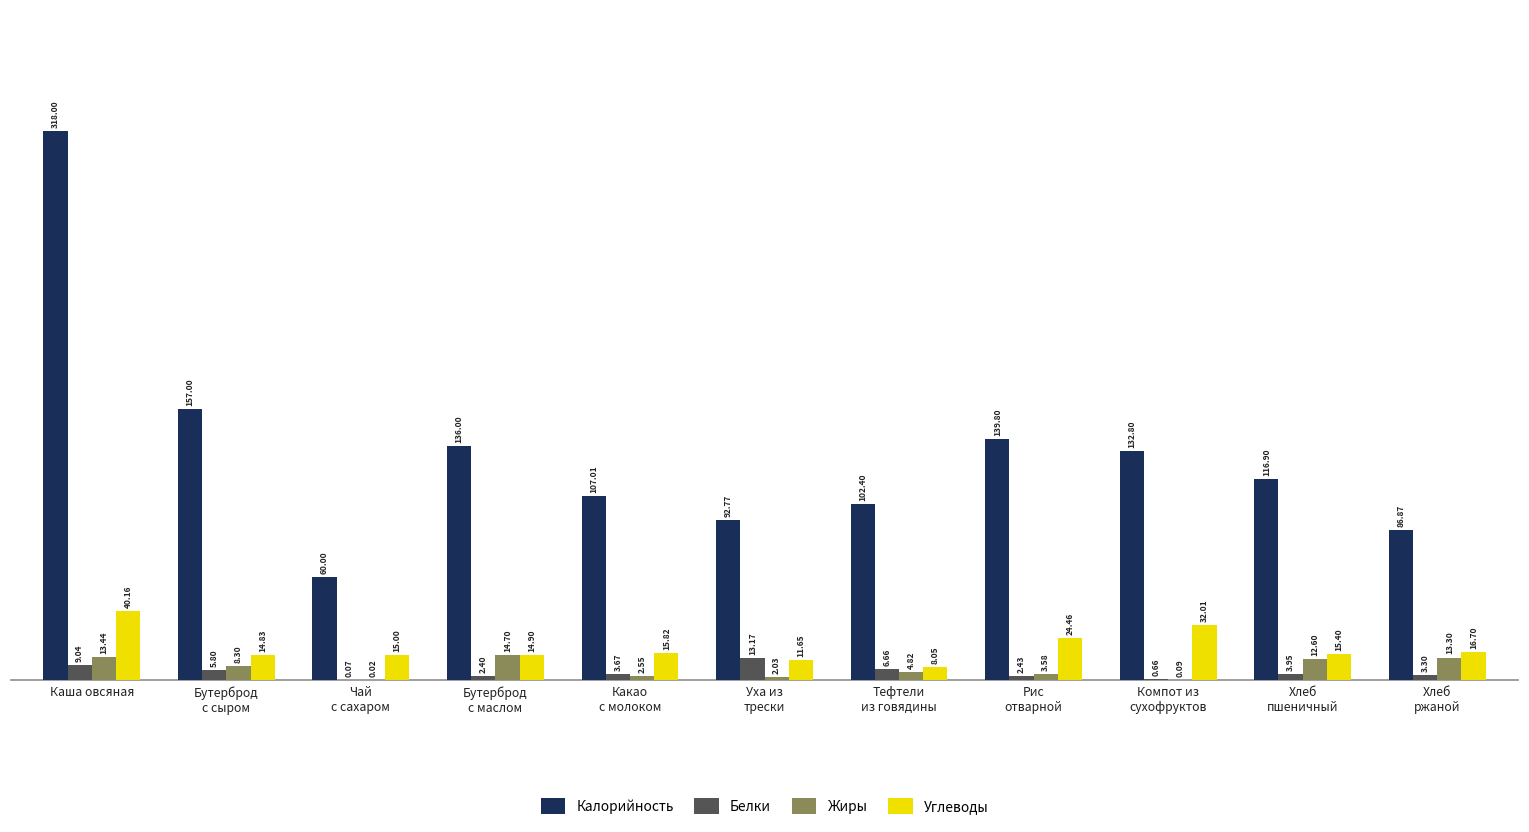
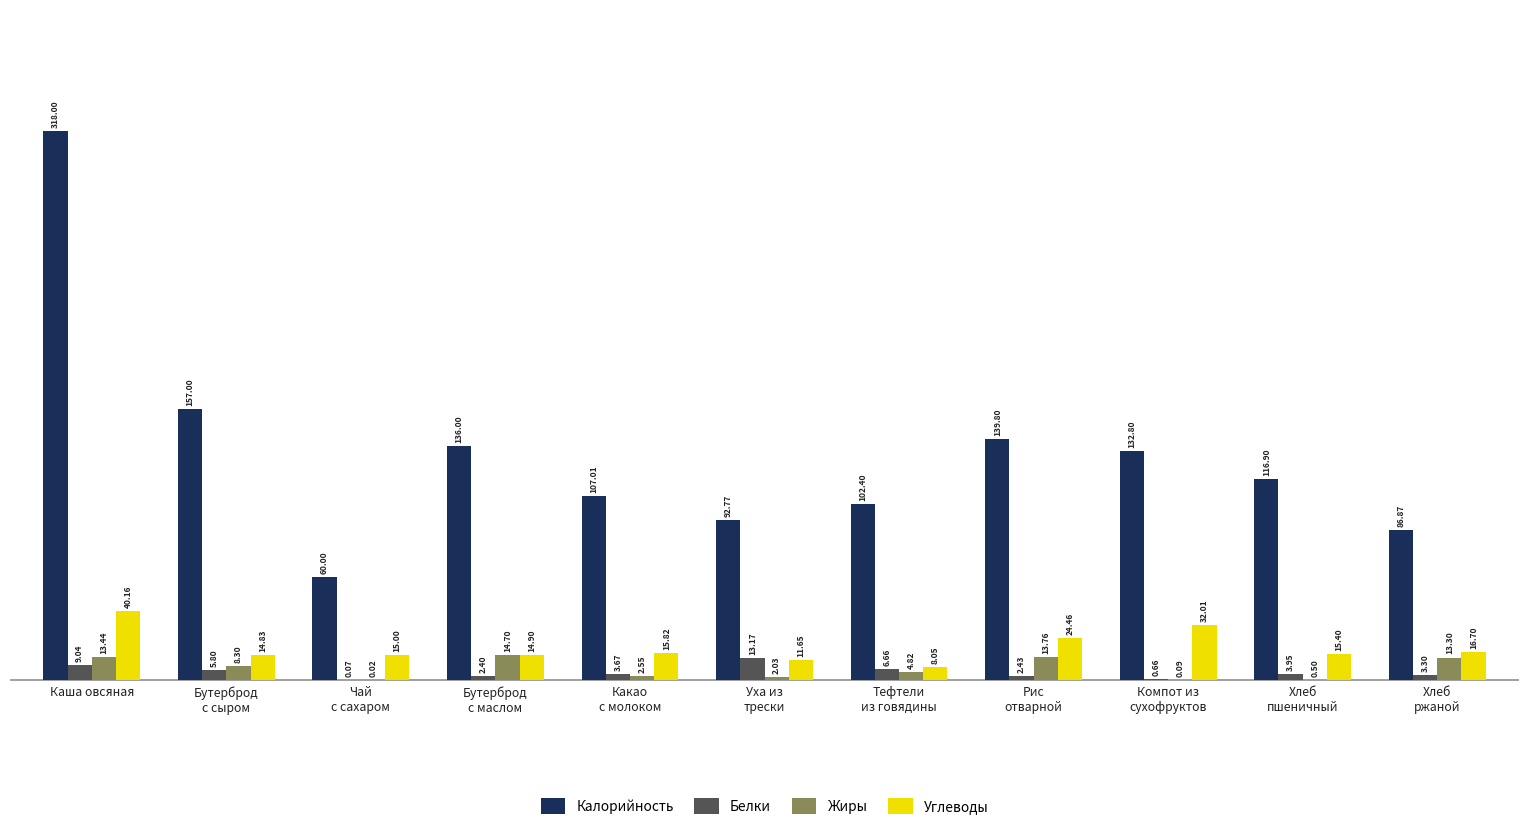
  {
    "Калорийность": {
      "Каша овсяная": 318.00,
      "Бутерброд с сыром": 157.00,
      "Чай с сахаром": 60.00,
      "Бутерброд с маслом": 136.00,
      "Какао с молоком": 107.01,
      "Уха из трески": 92.77,
      "Тефтели из говядины": 102.40,
      "Рис отварной": 139.80,
      "Компот из сухофруктов": 132.80,
      "Хлеб пшеничный": 116.90,
      "Хлеб ржаной": 86.87
    },
    "Белки": {
      "Каша овсяная": 9.04,
      "Бутерброд с сыром": 5.80,
      "Чай с сахаром": 0.07,
      "Бутерброд с маслом": 2.40,
      "Какао с молоком": 3.67,
      "Уха из трески": 13.17,
      "Тефтели из говядины": 6.66,
      "Рис отварной": 2.43,
      "Компот из сухофруктов": 0.66,
      "Хлеб пшеничный": 3.95,
      "Хлеб ржаной": 3.30
    },
    "Жиры": {
      "Каша овсяная": 13.44,
      "Бутерброд с сыром": 8.30,
      "Чай с сахаром": 0.02,
      "Бутерброд с маслом": 14.70,
      "Какао с молоком": 2.55,
      "Уха из трески": 2.03,
      "Тефтели из говядины": 4.82,
-     "Рис отварной": 3.58,
+     "Рис отварной": 13.76,
      "Компот из сухофруктов": 0.09,
-     "Хлеб пшеничный": 12.60,
+     "Хлеб пшеничный": 0.50,
      "Хлеб ржаной": 13.30
    },
    "Углеводы": {
      "Каша овсяная": 40.16,
      "Бутерброд с сыром": 14.83,
      "Чай с сахаром": 15.00,
      "Бутерброд с маслом": 14.90,
      "Какао с молоком": 15.82,
      "Уха из трески": 11.65,
      "Тефтели из говядины": 8.05,
      "Рис отварной": 24.46,
      "Компот из сухофруктов": 32.01,
      "Хлеб пшеничный": 15.40,
      "Хлеб ржаной": 16.70
    }
  }
